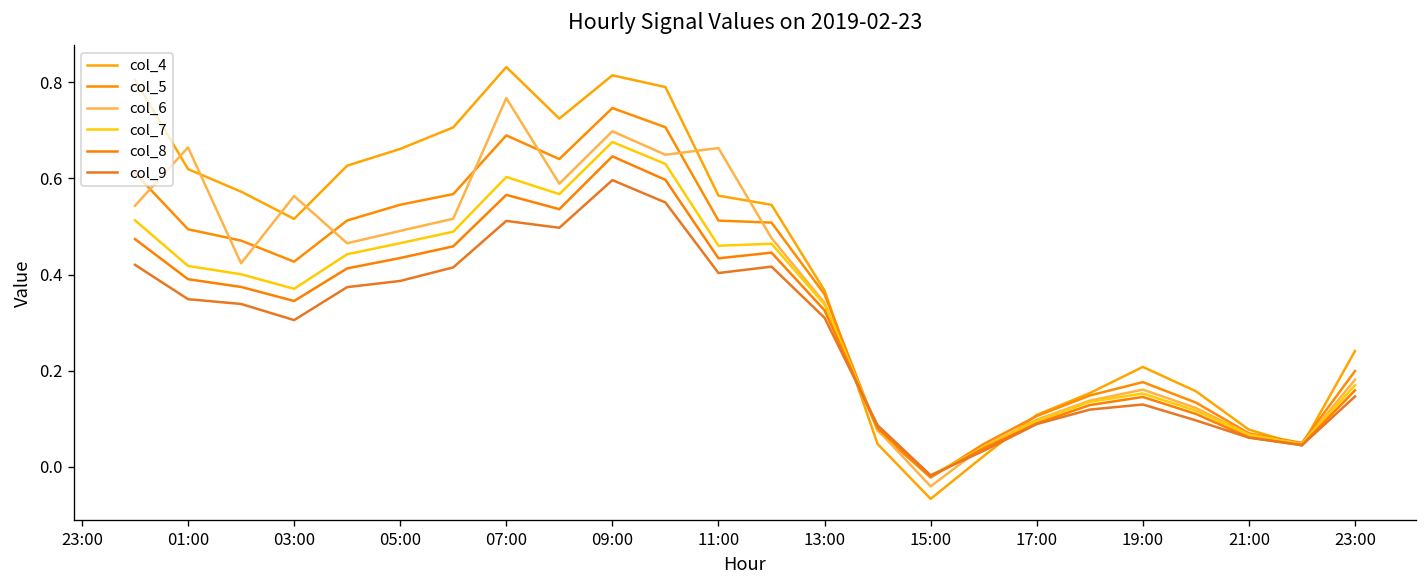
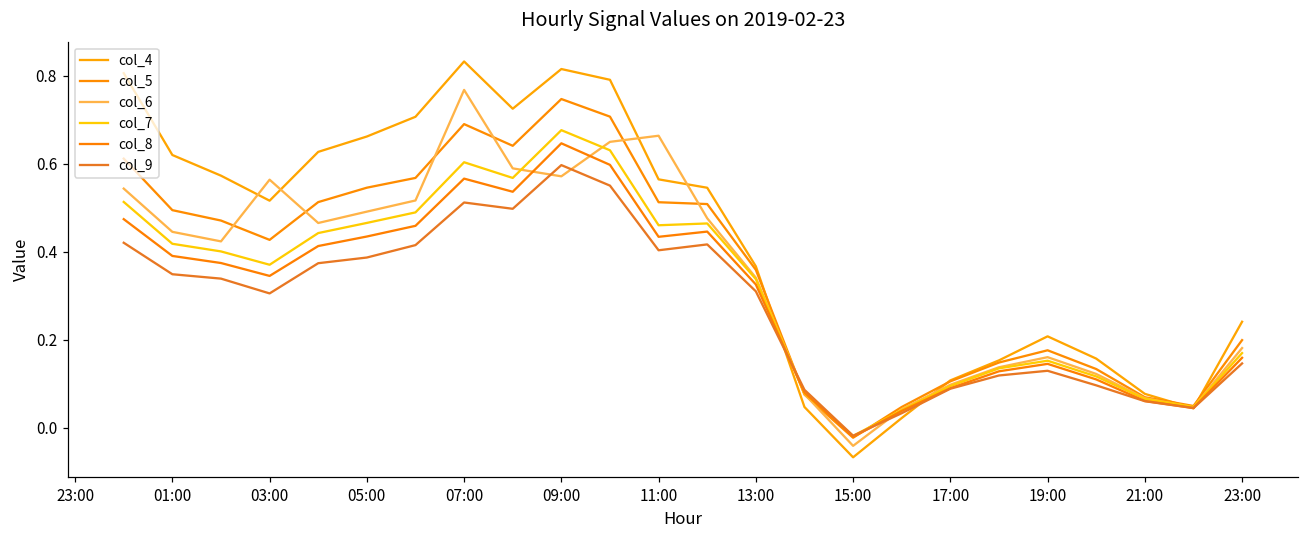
  {
    "col_6": {
-     "01:00": 0.66,
+     "01:00": 0.45,
      "03:00": 0.56,
      "05:00": 0.49,
      "07:00": 0.77,
-     "09:00": 0.70,
+     "09:00": 0.57,
      "11:00": 0.66,
      "15:00": -0.04,
      "19:00": 0.16,
      "23:00": 0.18
    }
  }
